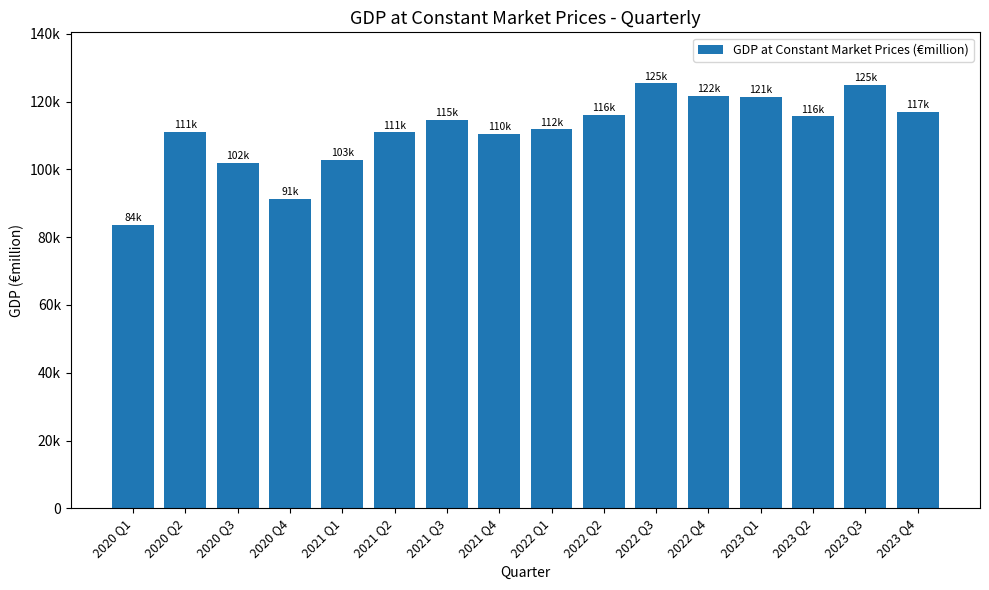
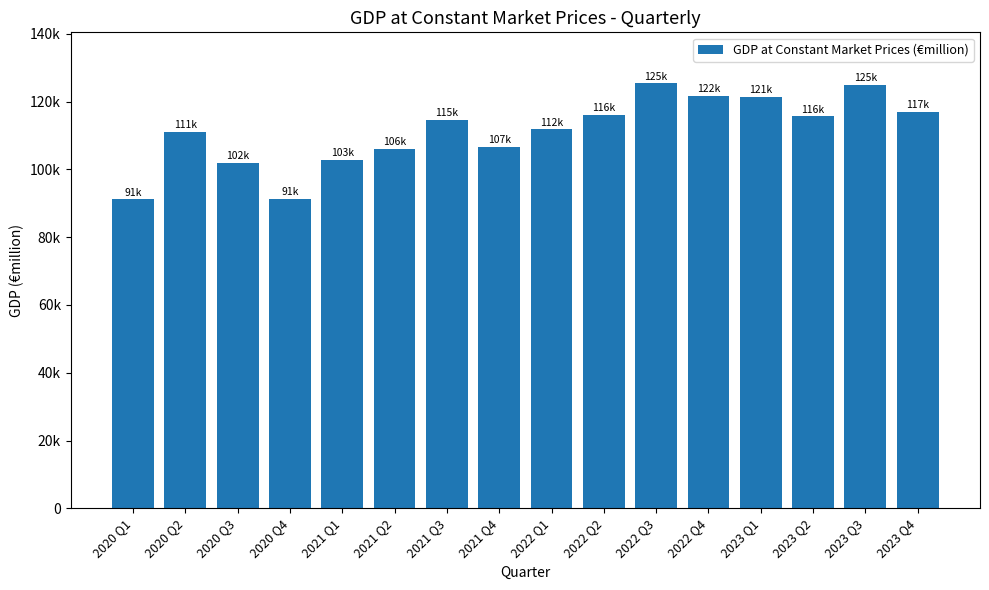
  {
-   "2020 Q1": "84k",
+   "2020 Q1": "91k",
    "2020 Q2": "111k",
    "2020 Q3": "102k",
    "2020 Q4": "91k",
    "2021 Q1": "103k",
-   "2021 Q2": "111k",
+   "2021 Q2": "106k",
    "2021 Q3": "115k",
-   "2021 Q4": "110k",
+   "2021 Q4": "107k",
    "2022 Q1": "112k",
    "2022 Q2": "116k",
    "2022 Q3": "125k",
    "2022 Q4": "122k",
    "2023 Q1": "121k",
    "2023 Q2": "116k",
    "2023 Q3": "125k",
    "2023 Q4": "117k"
  }
